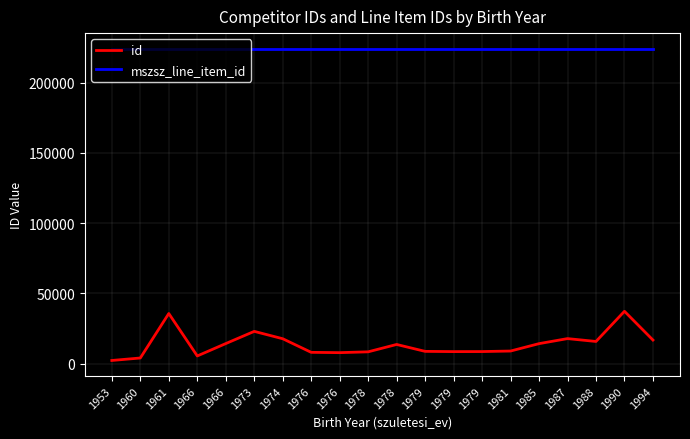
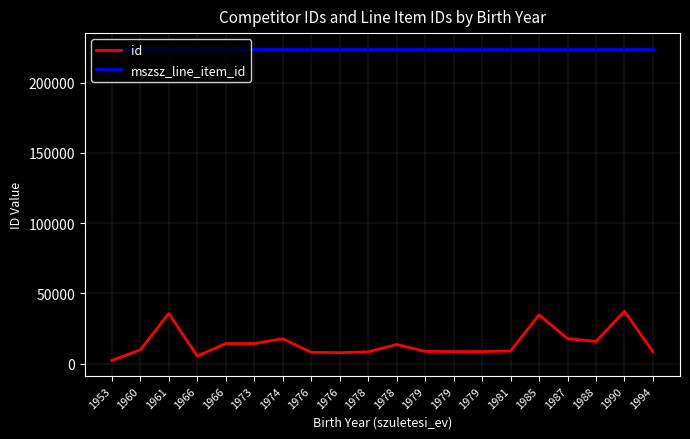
  {
    "id": {
      "1953": 2000,
-     "1960": 4000,
+     "1960": 10000,
      "1961": 36000,
-     "1973": 23000,
+     "1973": 14000,
      "1974": 18000,
      "1981": 9000,
-     "1985": 14000,
+     "1985": 35000,
      "1987": 18000,
      "1988": 16000,
      "1990": 37000,
-     "1994": 17000
+     "1994": 8000
    },
    "mszsz_line_item_id": {
      "1973": 224000,
      "1974": 224000,
      "1981": 224000,
      "1985": 224000,
      "1987": 224000,
      "1988": 224000,
      "1990": 224000,
      "1994": 224000
    }
  }
